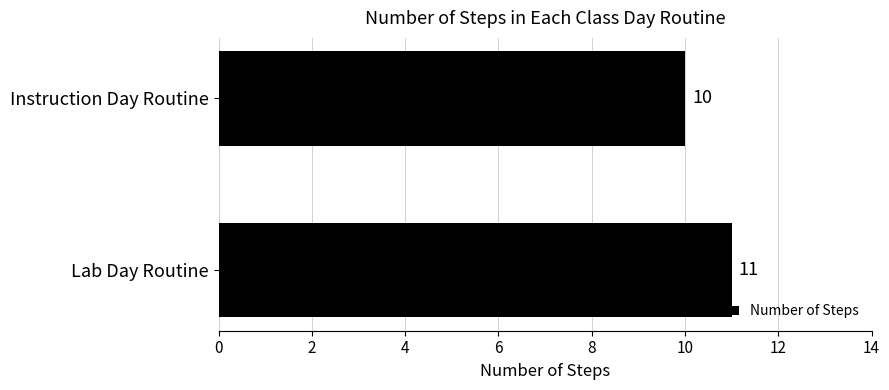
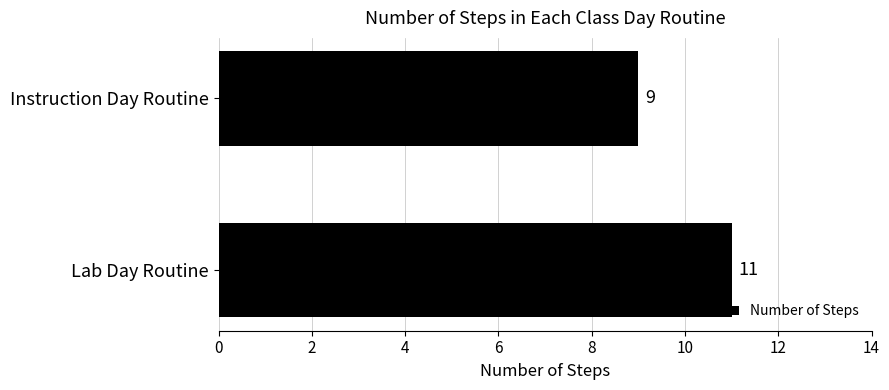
  {
-   "Instruction Day Routine": 10,
+   "Instruction Day Routine": 9,
    "Lab Day Routine": 11
  }
